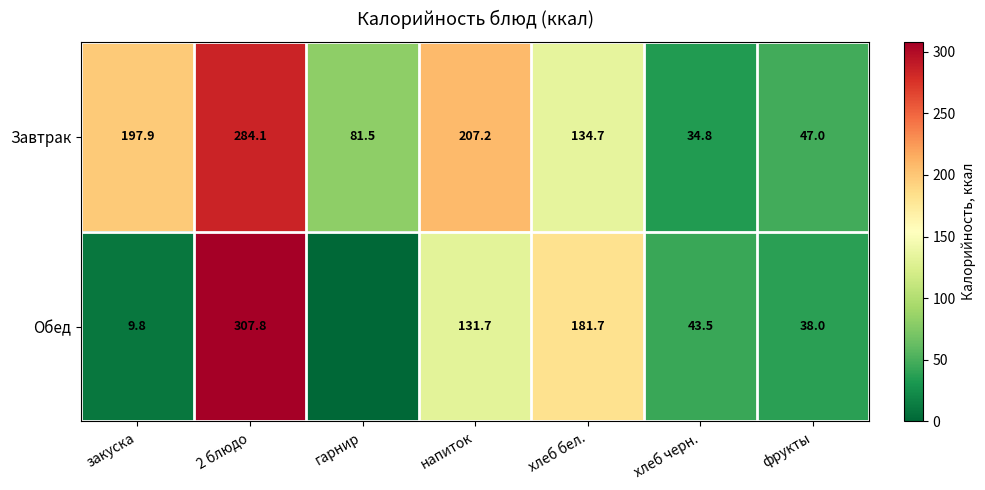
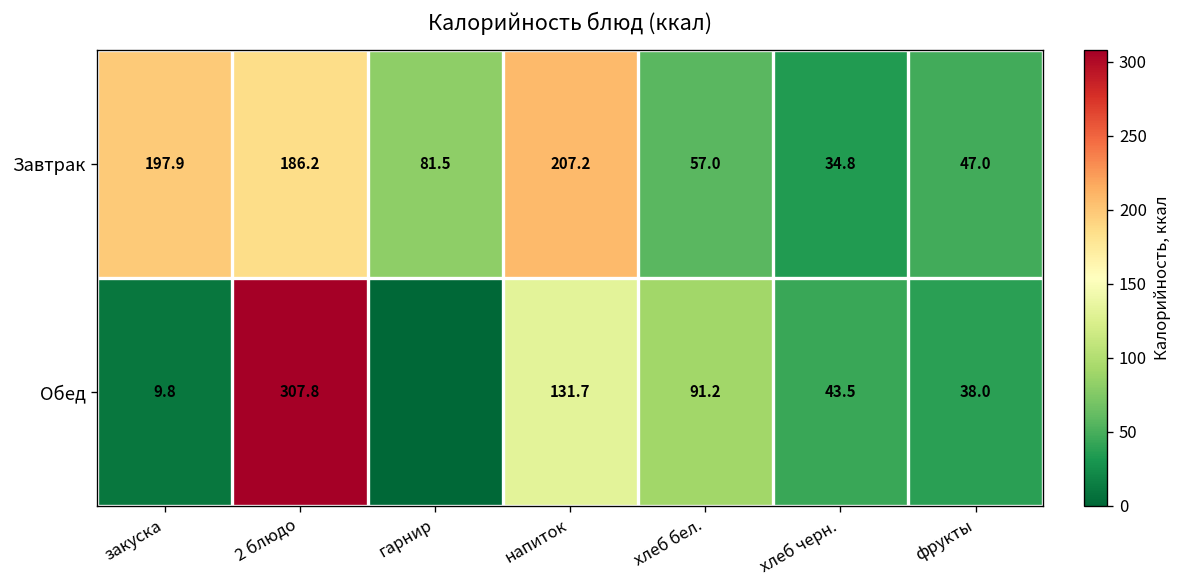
  {
    "Завтрак": {
      "закуска": 197.9,
-     "2 блюдо": 284.1,
+     "2 блюдо": 186.2,
      "гарнир": 81.5,
      "напиток": 207.2,
-     "хлеб бел.": 134.7,
+     "хлеб бел.": 57.0,
      "хлеб черн.": 34.8,
      "фрукты": 47.0
    },
    "Обед": {
      "закуска": 9.8,
      "2 блюдо": 307.8,
      "напиток": 131.7,
-     "хлеб бел.": 181.7,
+     "хлеб бел.": 91.2,
      "хлеб черн.": 43.5,
      "фрукты": 38.0
    }
  }
